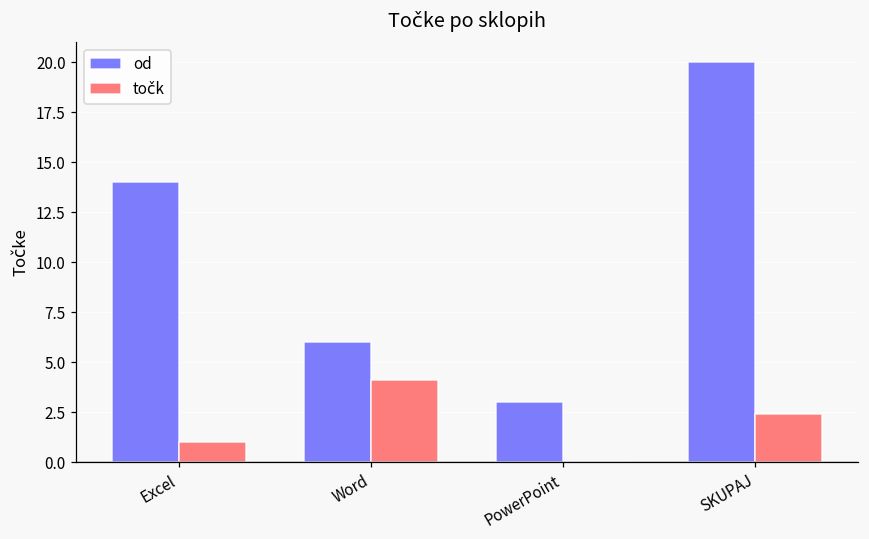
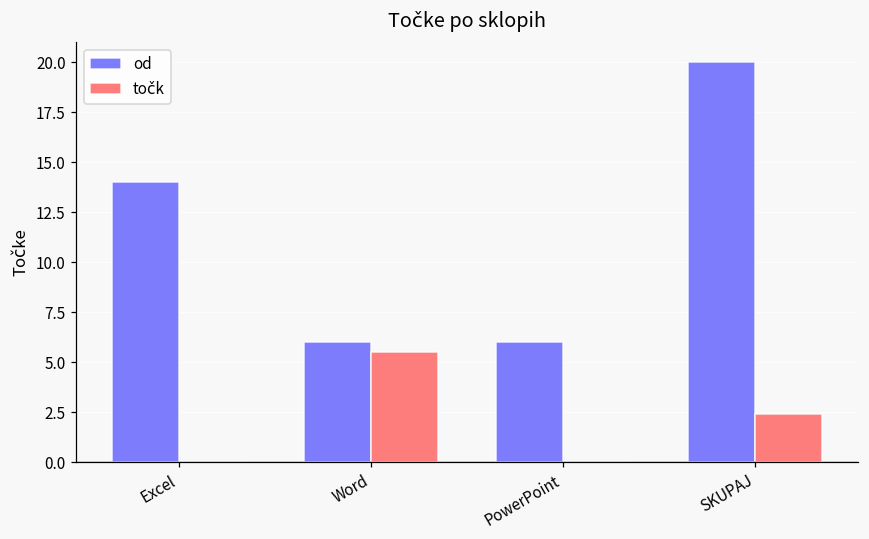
  {
    "od": {
      "Excel": 14,
      "Word": 6,
-     "PowerPoint": 3,
+     "PowerPoint": 6,
      "SKUPAJ": 20
    },
    "točk": {
-     "Excel": 1,
-     "Word": 4.1,
+     "Excel": 0,
+     "Word": 5.5,
      "PowerPoint": 0.0,
      "SKUPAJ": 2.4
    }
  }
